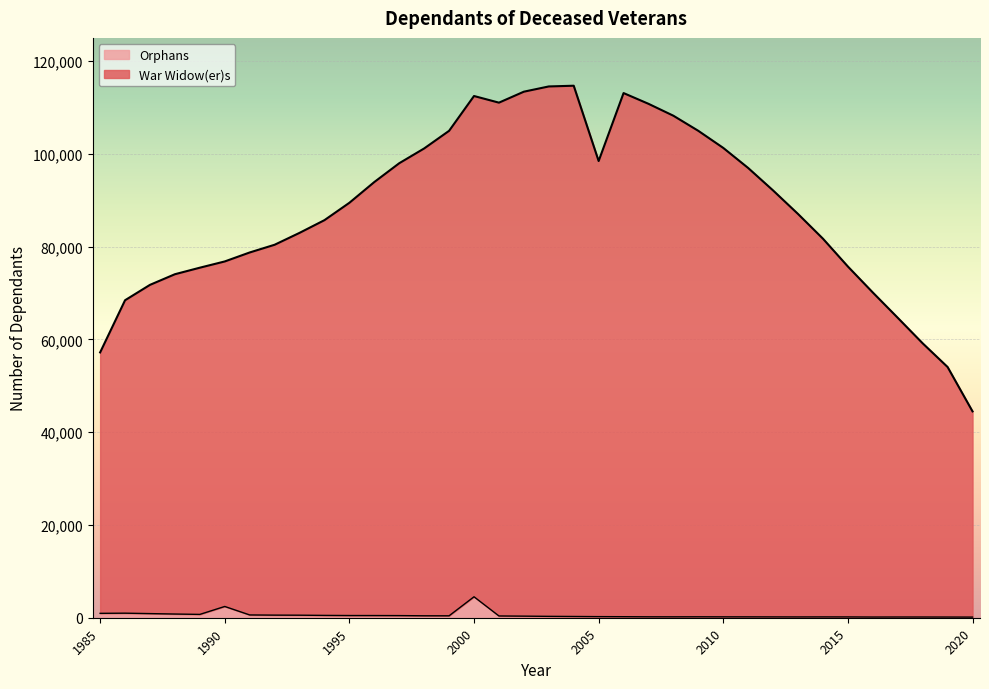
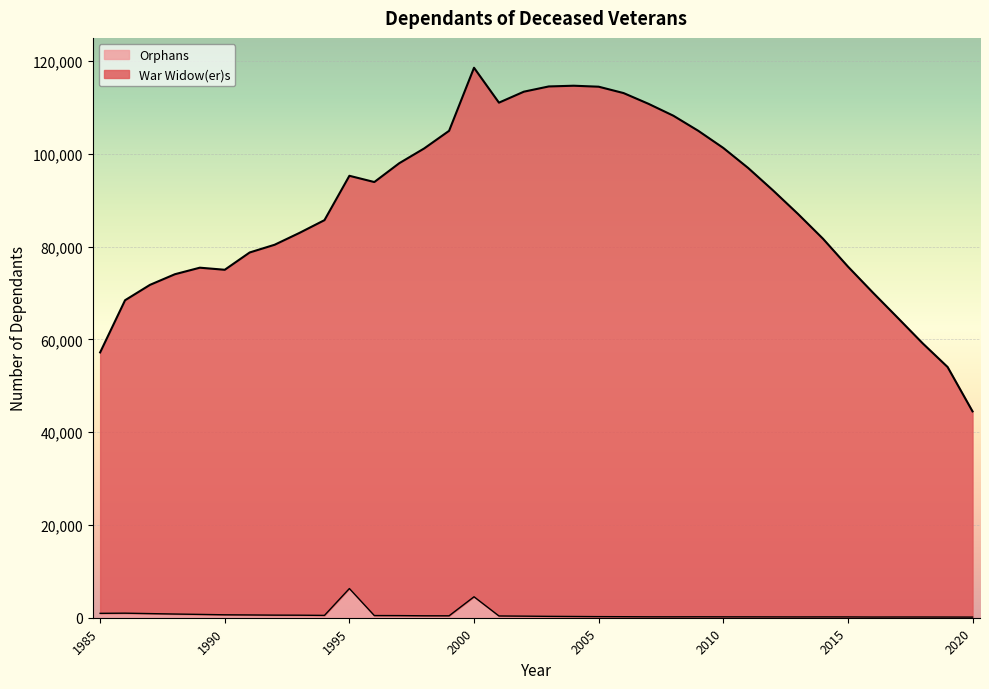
  {
    "Orphans": {
      "1985": "1,000",
-     "1990": "2,000",
-     "1995": "0",
+     "1990": "1,000",
+     "1995": "6,000",
      "2000": "5,000",
      "2005": "0",
      "2010": "0",
      "2015": "0",
      "2020": "0"
    },
    "War Widow(er)s": {
      "1985": "56,000",
      "1990": "74,000",
      "1995": "89,000",
-     "2000": "108,000",
-     "2005": "98,000",
+     "2000": "114,000",
+     "2005": "114,000",
      "2010": "101,000",
      "2015": "76,000",
      "2020": "44,000"
    }
  }
